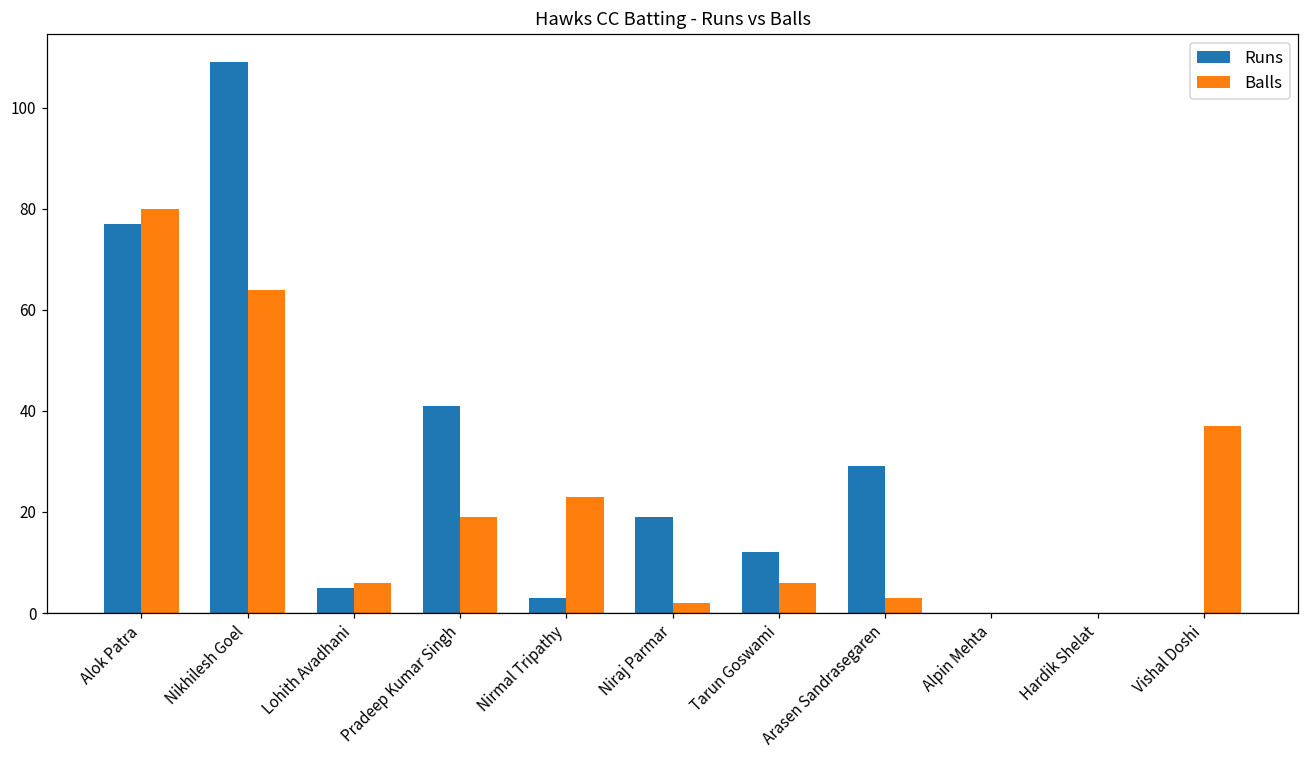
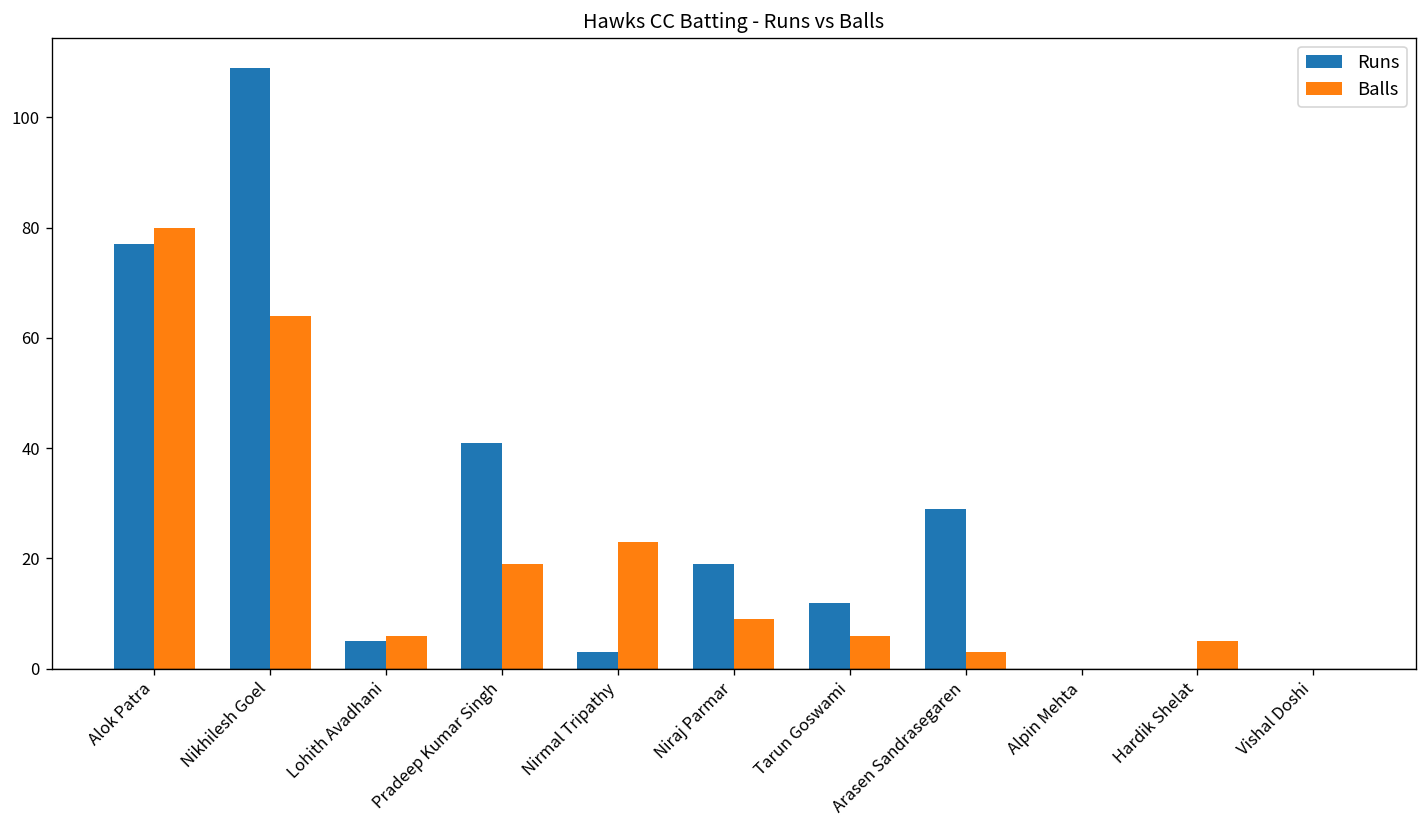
  {
    "Runs": {
      "Alok Patra": 77,
      "Nikhilesh Goel": 109,
      "Lohith Avadhani": 5,
      "Pradeep Kumar Singh": 41,
      "Nirmal Tripathy": 3,
      "Niraj Parmar": 19,
      "Tarun Goswami": 12,
      "Arasen Sandrasegaren": 29,
      "Alpin Mehta": 0,
      "Hardik Shelat": 0,
      "Vishal Doshi": 0
    },
    "Balls": {
      "Alok Patra": 80,
      "Nikhilesh Goel": 64,
      "Lohith Avadhani": 6,
      "Pradeep Kumar Singh": 19,
      "Nirmal Tripathy": 23,
-     "Niraj Parmar": 2,
+     "Niraj Parmar": 9,
      "Tarun Goswami": 6,
      "Arasen Sandrasegaren": 3,
      "Alpin Mehta": 0,
-     "Hardik Shelat": 0,
-     "Vishal Doshi": 37
+     "Hardik Shelat": 5,
+     "Vishal Doshi": 0
    }
  }
